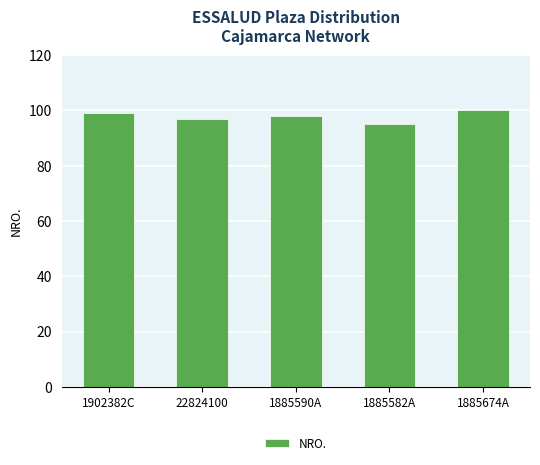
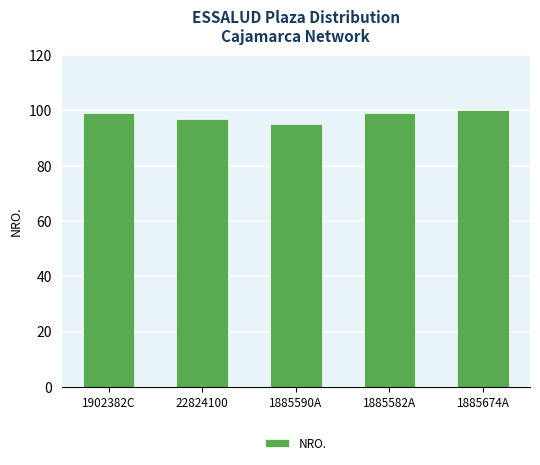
  {
    "1902382C": 99,
    "22824100": 97,
-   "1885590A": 98,
-   "1885582A": 95,
+   "1885590A": 95,
+   "1885582A": 99,
    "1885674A": 100
  }
